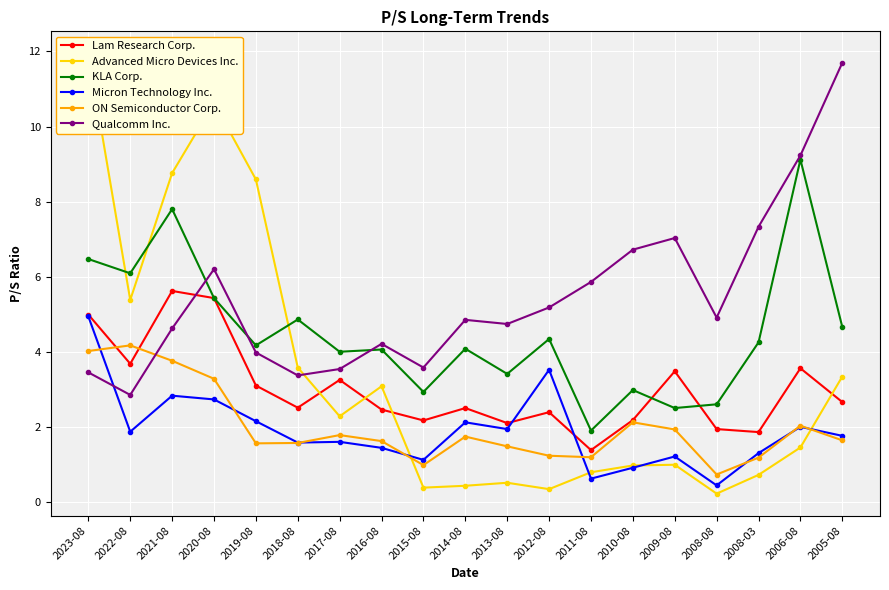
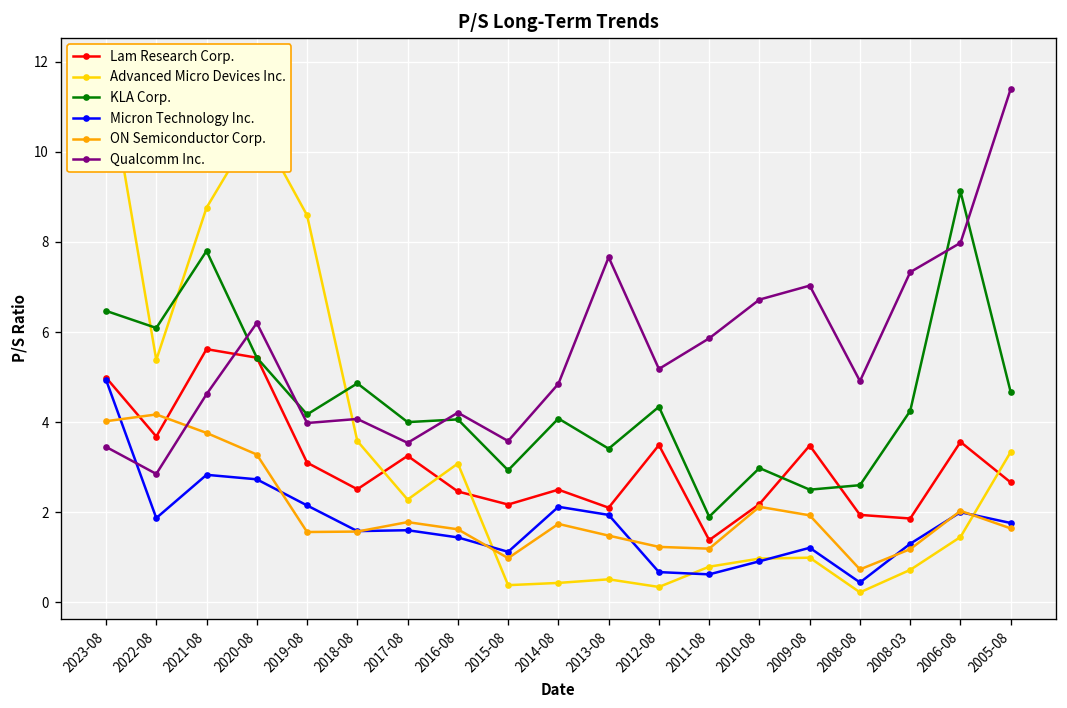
  {
    "Lam Research Corp.": {
      "2022-08": 3.7,
      "2021-08": 5.6,
      "2019-08": 3.1,
      "2018-08": 2.5,
      "2017-08": 3.3,
      "2016-08": 2.5,
      "2015-08": 2.2,
      "2014-08": 2.5,
      "2013-08": 2.1,
-     "2012-08": 2.4,
+     "2012-08": 3.5,
      "2011-08": 1.4,
      "2009-08": 3.5,
      "2008-08": 1.9,
      "2008-03": 1.9,
      "2006-08": 3.6,
      "2005-08": 2.7
    },
    "KLA Corp.": {
      "2023-08": 6.5,
      "2022-08": 6.1,
      "2021-08": 7.8,
      "2019-08": 4.2,
      "2018-08": 4.9,
      "2017-08": 4.0,
      "2016-08": 4.1,
      "2015-08": 2.9,
      "2014-08": 4.1,
      "2013-08": 3.4,
      "2012-08": 4.3,
      "2011-08": 1.9,
      "2010-08": 3.0,
      "2009-08": 2.5,
      "2008-08": 2.6,
      "2008-03": 4.3,
      "2006-08": 9.1,
      "2005-08": 4.7
    },
    "Micron Technology Inc.": {
      "2022-08": 1.9,
      "2021-08": 2.8,
      "2020-08": 2.7,
      "2019-08": 2.2,
      "2017-08": 1.6,
      "2016-08": 1.4,
      "2015-08": 1.1,
      "2014-08": 2.1,
      "2013-08": 1.9,
-     "2012-08": 3.5,
+     "2012-08": 0.7,
      "2011-08": 0.6,
      "2009-08": 1.2,
      "2008-08": 0.4,
      "2008-03": 1.3,
      "2005-08": 1.8
    },
    "Qualcomm Inc.": {
      "2023-08": 3.5,
      "2022-08": 2.9,
      "2021-08": 4.6,
      "2020-08": 6.2,
      "2019-08": 4.0,
-     "2018-08": 3.4,
+     "2018-08": 4.1,
      "2017-08": 3.5,
      "2016-08": 4.2,
      "2015-08": 3.6,
      "2014-08": 4.9,
-     "2013-08": 4.7,
+     "2013-08": 7.7,
      "2012-08": 5.2,
      "2011-08": 5.9,
      "2010-08": 6.7,
      "2009-08": 7.0,
      "2008-08": 4.9,
      "2008-03": 7.3,
-     "2006-08": 9.2,
-     "2005-08": 11.7
+     "2006-08": 8.0,
+     "2005-08": 11.4
    }
  }
